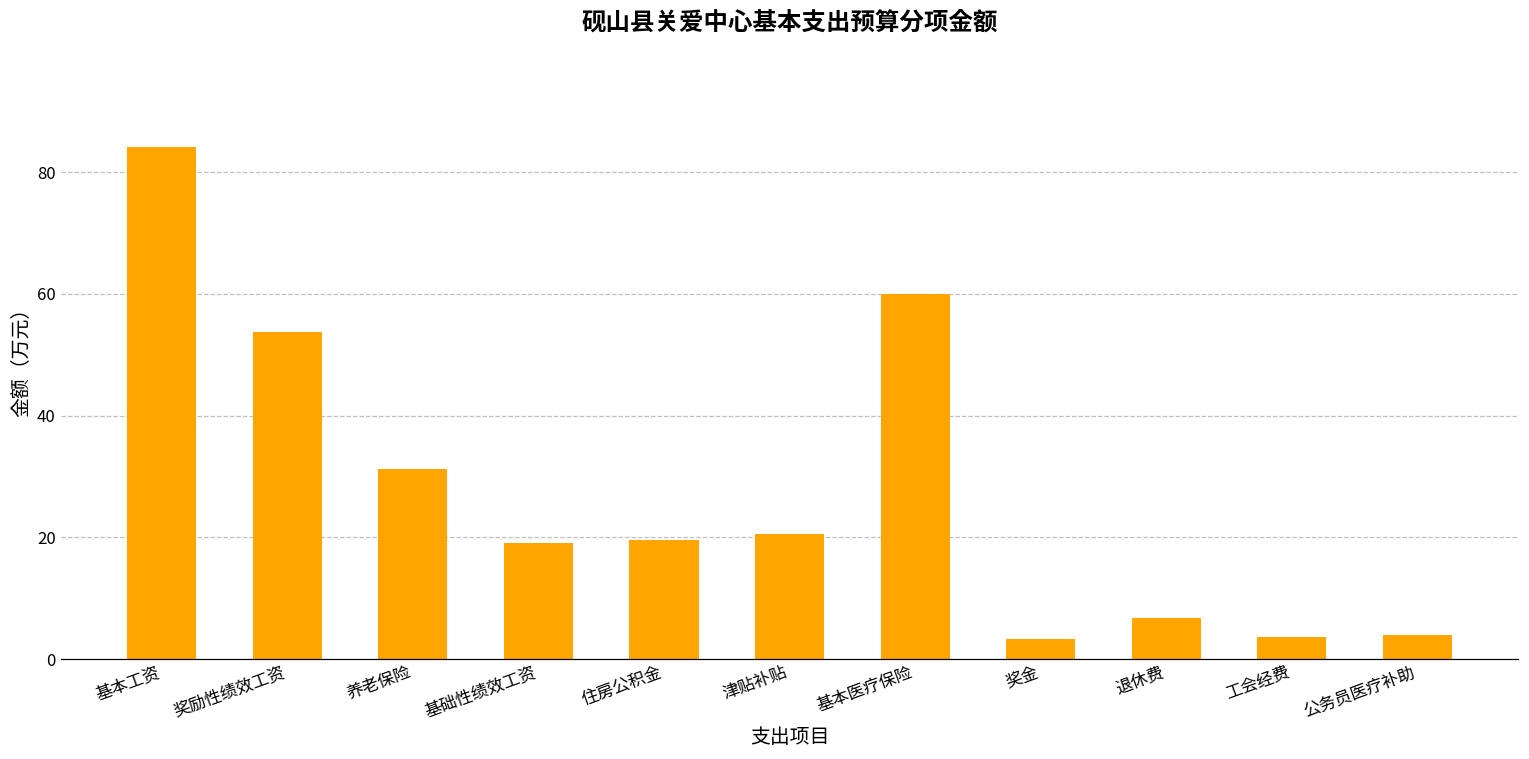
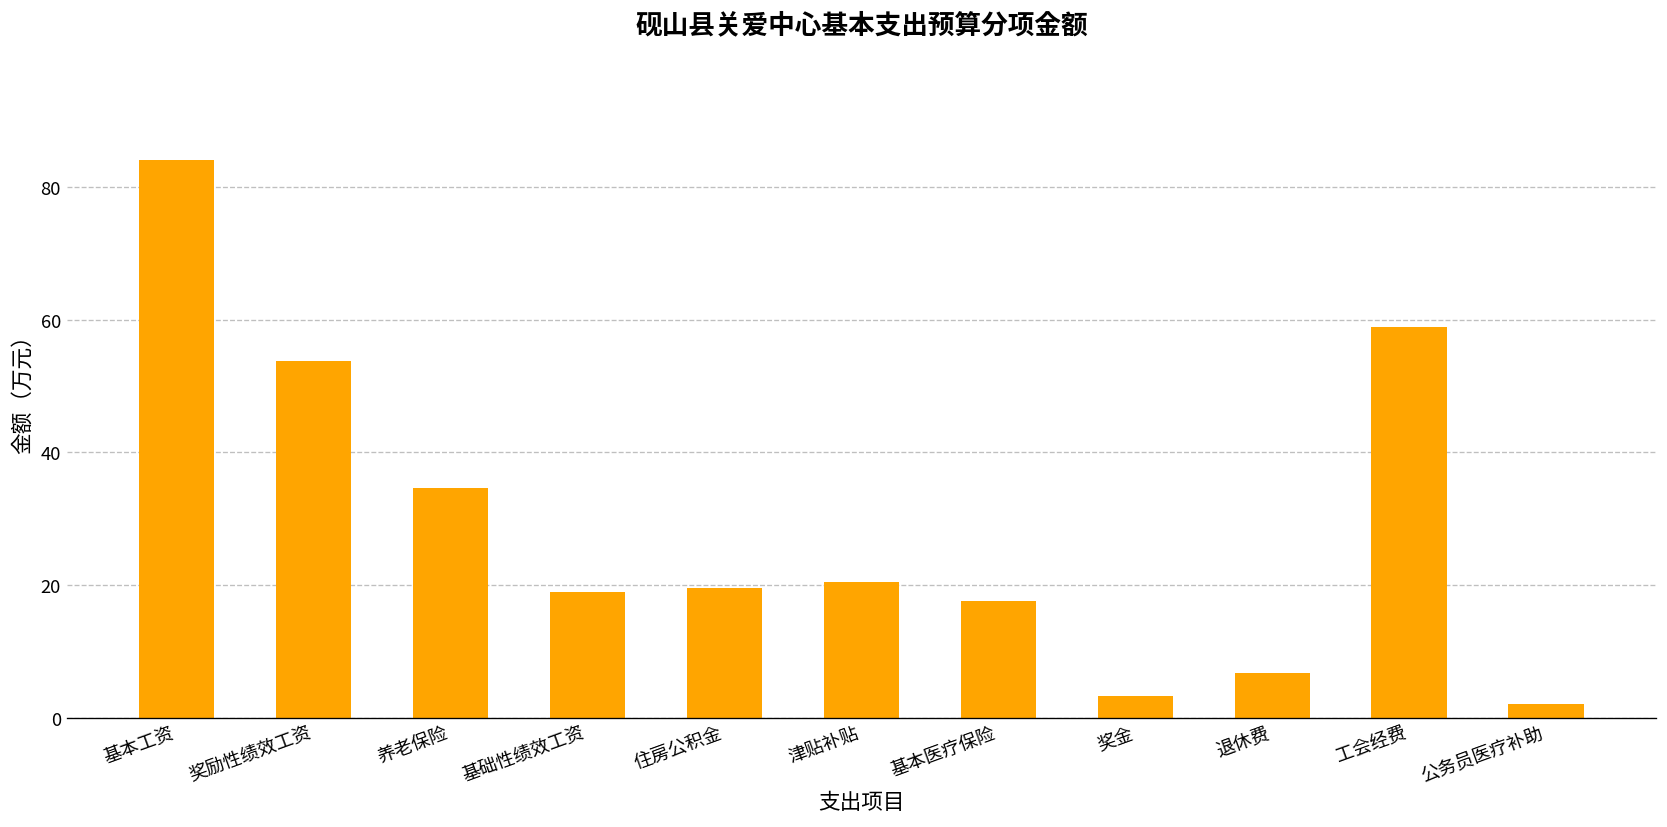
  {
    "基本工资": 84,
    "奖励性绩效工资": 54,
-   "养老保险": 31,
+   "养老保险": 35,
    "基础性绩效工资": 19,
    "住房公积金": 20,
    "津贴补贴": 21,
-   "基本医疗保险": 60,
+   "基本医疗保险": 18,
    "奖金": 3,
    "退休费": 7,
-   "工会经费": 4,
-   "公务员医疗补助": 4
+   "工会经费": 59,
+   "公务员医疗补助": 2
  }
